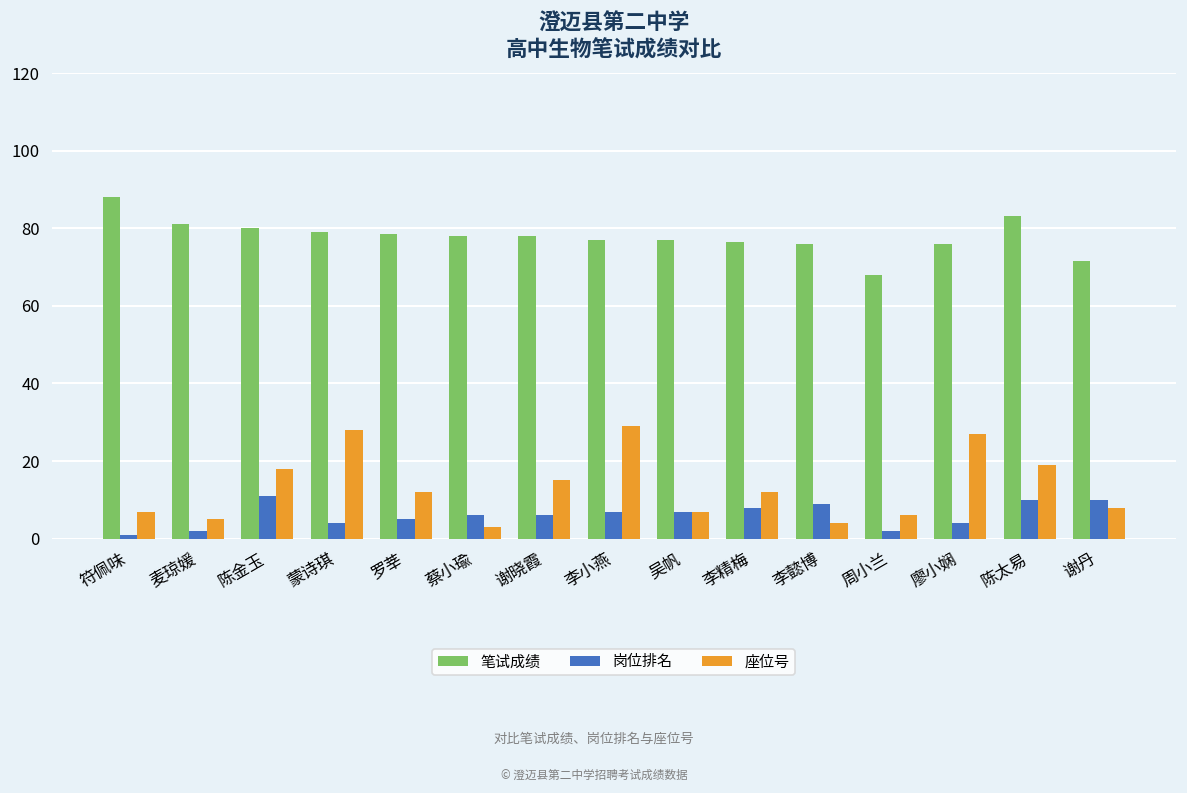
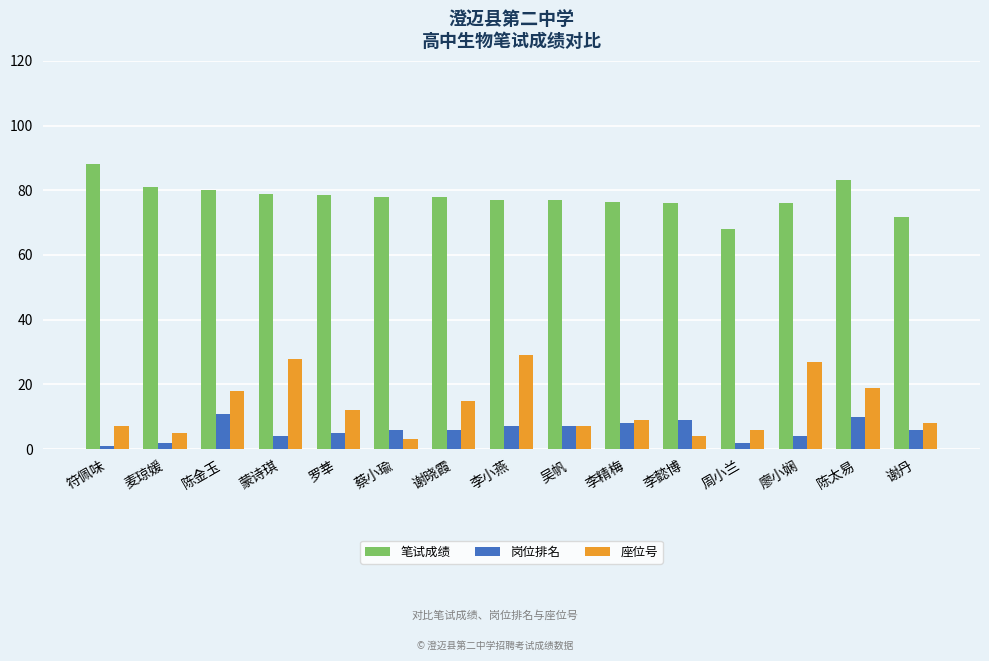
  {
    "笔试成绩": {
      "符佩味": 88,
      "麦琼媛": 81,
      "陈金玉": 80,
      "蒙诗琪": 79,
      "罗莘": 79,
      "蔡小瑜": 78,
      "谢晓霞": 78,
      "李小燕": 77,
      "吴帆": 77,
      "李精梅": 77,
      "李懿博": 76,
      "周小兰": 68,
      "廖小娴": 76,
      "陈太易": 83,
      "谢丹": 72
    },
    "岗位排名": {
      "符佩味": 1,
      "麦琼媛": 2,
      "陈金玉": 11,
      "蒙诗琪": 4,
      "罗莘": 5,
      "蔡小瑜": 6,
      "谢晓霞": 6,
      "李小燕": 7,
      "吴帆": 7,
      "李精梅": 8,
      "李懿博": 9,
      "周小兰": 2,
      "廖小娴": 4,
      "陈太易": 10,
-     "谢丹": 10
+     "谢丹": 6
    },
    "座位号": {
      "符佩味": 7,
      "麦琼媛": 5,
      "陈金玉": 18,
      "蒙诗琪": 28,
      "罗莘": 12,
      "蔡小瑜": 3,
      "谢晓霞": 15,
      "李小燕": 29,
      "吴帆": 7,
-     "李精梅": 12,
+     "李精梅": 9,
      "李懿博": 4,
      "周小兰": 6,
      "廖小娴": 27,
      "陈太易": 19,
      "谢丹": 8
    }
  }
